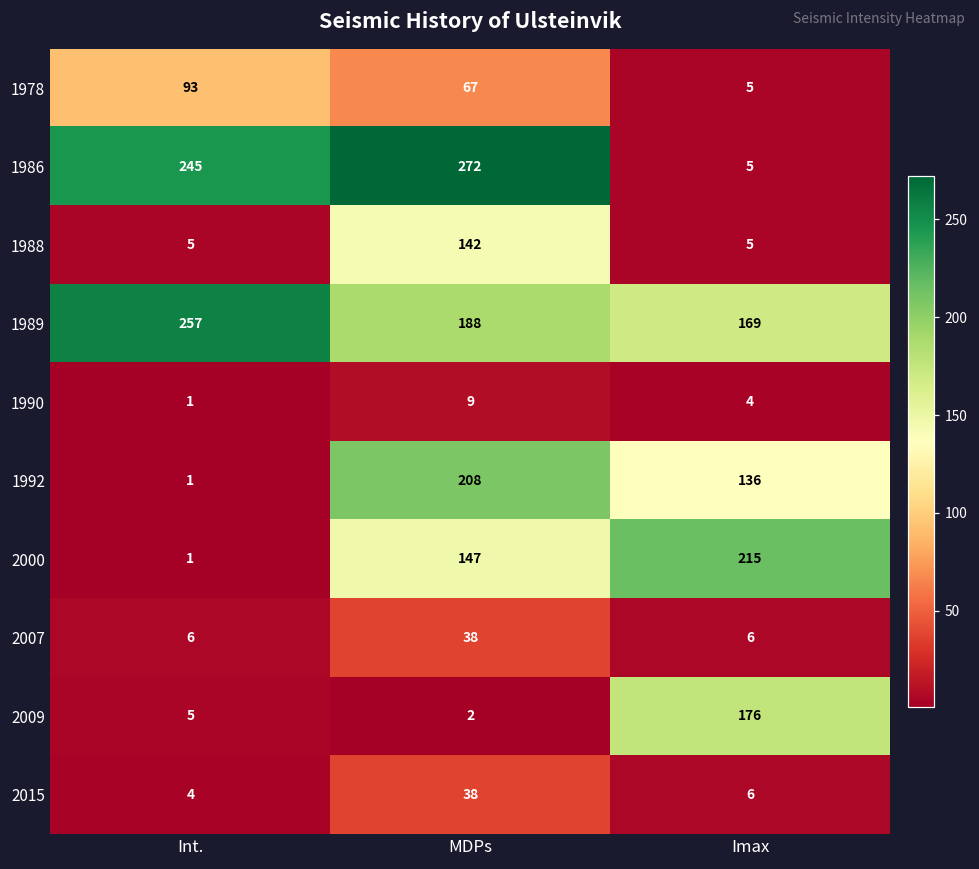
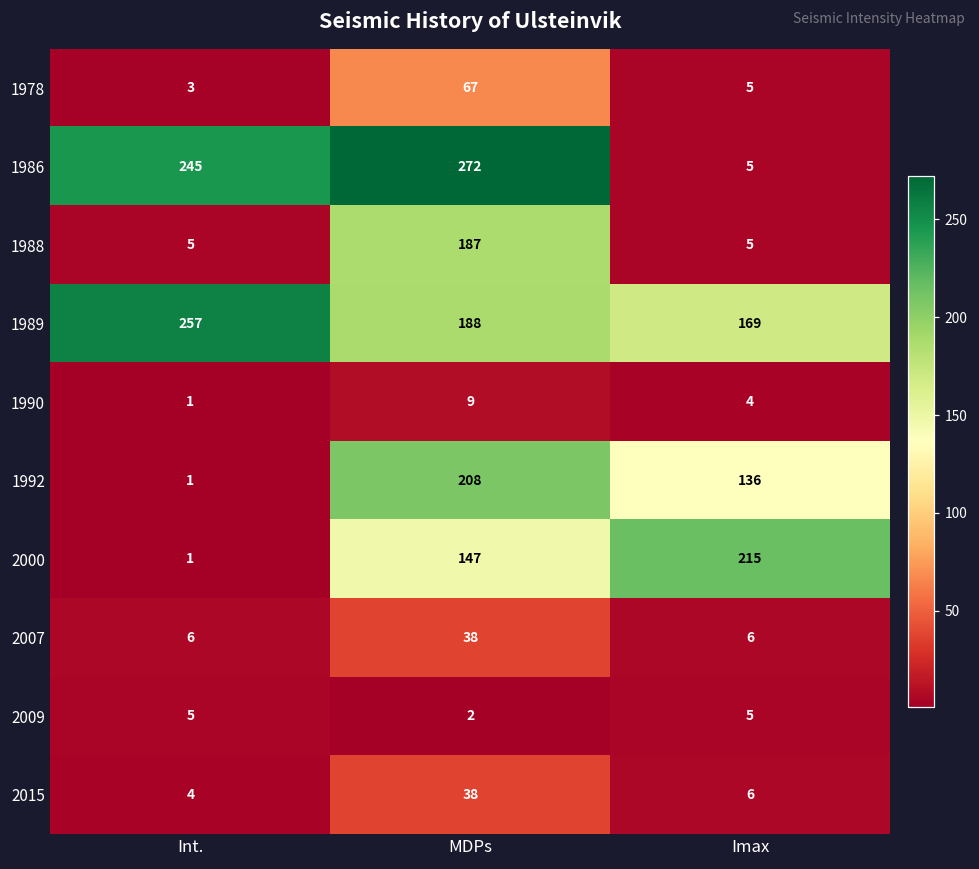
  {
    "1978": {
-     "Int.": 93,
+     "Int.": 3,
      "MDPs": 67,
      "Imax": 5
    },
    "1986": {
      "Int.": 245,
      "MDPs": 272,
      "Imax": 5
    },
    "1988": {
      "Int.": 5,
-     "MDPs": 142,
+     "MDPs": 187,
      "Imax": 5
    },
    "1989": {
      "Int.": 257,
      "MDPs": 188,
      "Imax": 169
    },
    "1990": {
      "Int.": 1,
      "MDPs": 9,
      "Imax": 4
    },
    "1992": {
      "Int.": 1,
      "MDPs": 208,
      "Imax": 136
    },
    "2000": {
      "Int.": 1,
      "MDPs": 147,
      "Imax": 215
    },
    "2007": {
      "Int.": 6,
      "MDPs": 38,
      "Imax": 6
    },
    "2009": {
      "Int.": 5,
      "MDPs": 2,
-     "Imax": 176
+     "Imax": 5
    },
    "2015": {
      "Int.": 4,
      "MDPs": 38,
      "Imax": 6
    }
  }
